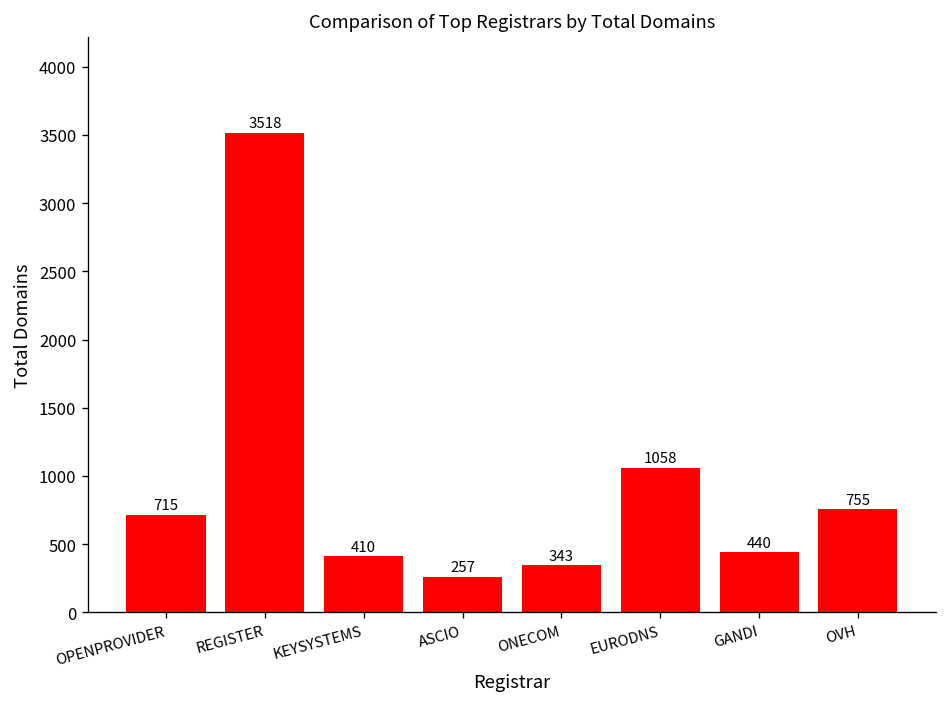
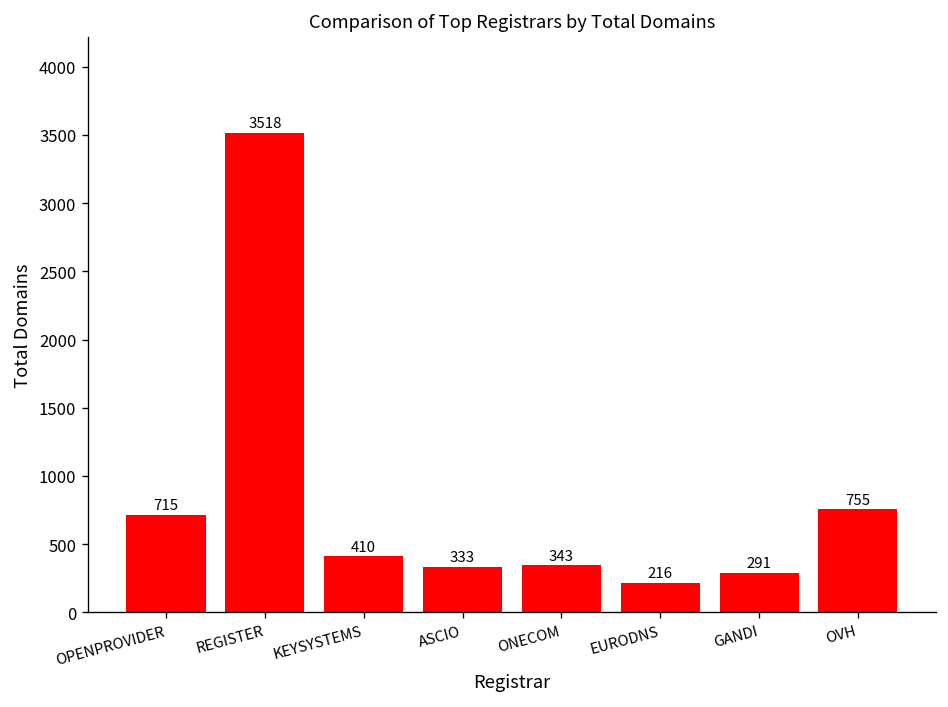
  {
    "OPENPROVIDER": 715,
    "REGISTER": 3518,
    "KEYSYSTEMS": 410,
-   "ASCIO": 257,
+   "ASCIO": 333,
    "ONECOM": 343,
-   "EURODNS": 1058,
-   "GANDI": 440,
+   "EURODNS": 216,
+   "GANDI": 291,
    "OVH": 755
  }
